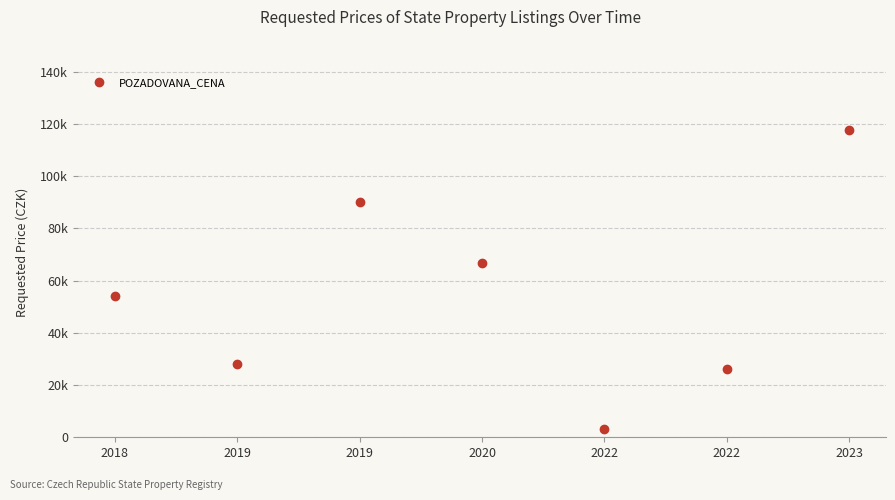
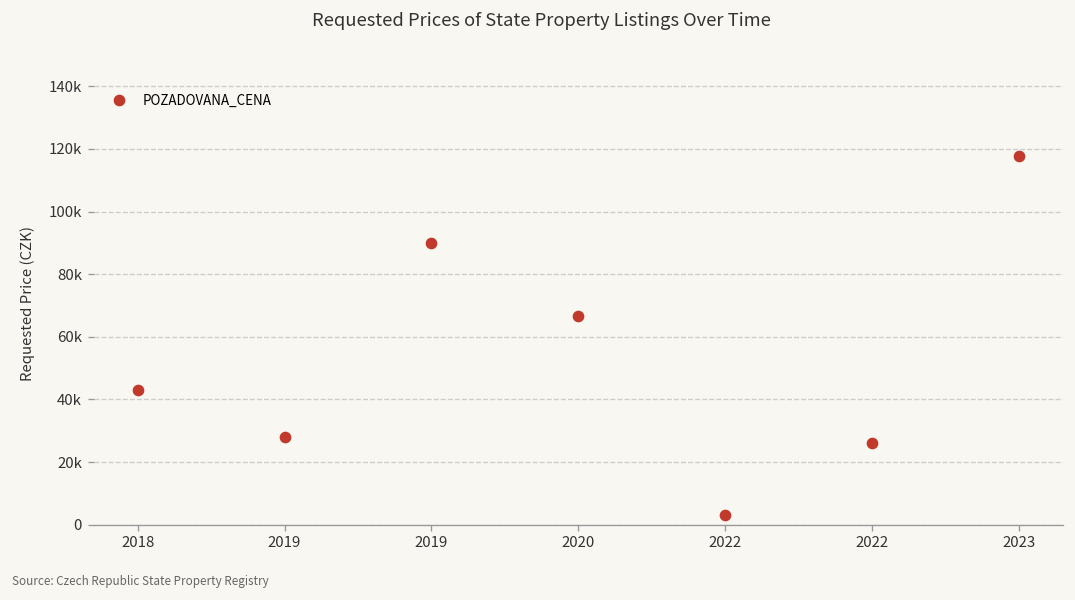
  {
-   "2018": 54000,
+   "2018": 43000,
    "2020": 67000,
    "2023": 118000
  }
